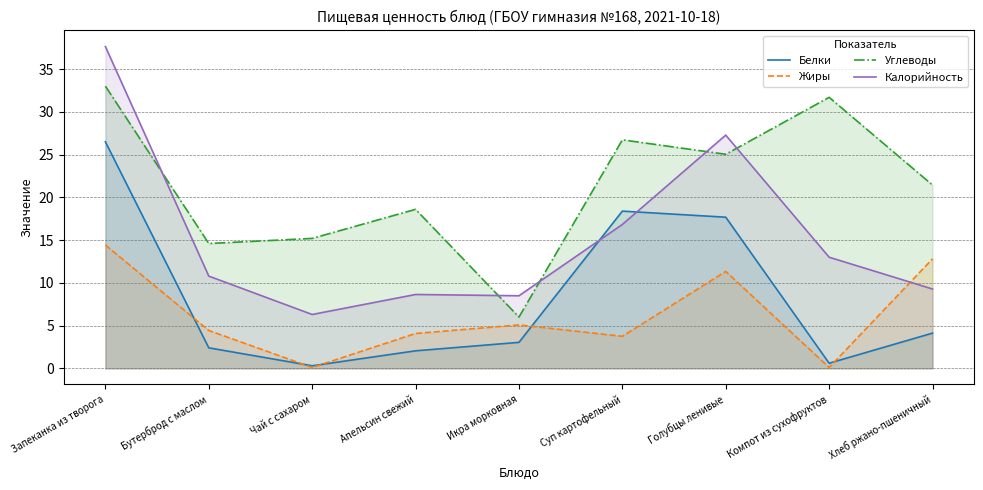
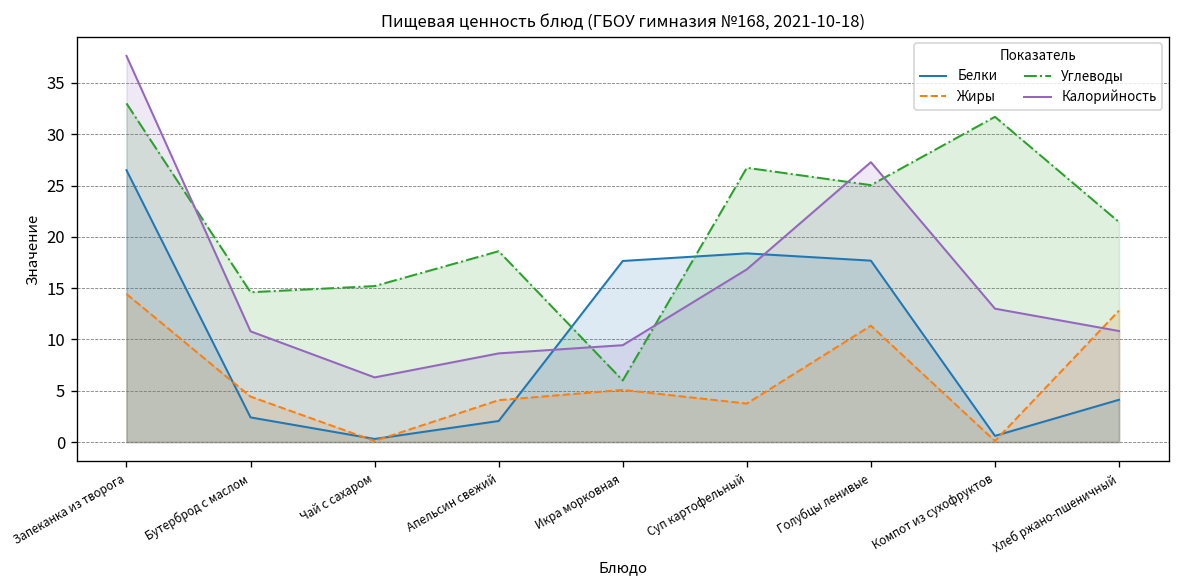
  {
    "Белки": {
      "Запеканка из творога": 27,
      "Бутерброд с маслом": 2,
      "Апельсин свежий": 2,
-     "Икра морковная": 3,
+     "Икра морковная": 18,
      "Суп картофельный": 18,
      "Голубцы ленивые": 18,
      "Компот из сухофруктов": 1,
      "Хлеб ржано-пшеничный": 4
    },
    "Жиры": {
      "Запеканка из творога": 14,
      "Бутерброд с маслом": 4,
      "Апельсин свежий": 4,
      "Икра морковная": 5,
      "Суп картофельный": 4,
      "Голубцы ленивые": 11,
      "Компот из сухофруктов": 0,
      "Хлеб ржано-пшеничный": 13
    },
    "Углеводы": {
      "Запеканка из творога": 33,
      "Бутерброд с маслом": 15,
      "Чай с сахаром": 15,
      "Апельсин свежий": 19,
      "Икра морковная": 6,
      "Суп картофельный": 27,
      "Голубцы ленивые": 25,
      "Компот из сухофруктов": 32,
      "Хлеб ржано-пшеничный": 21
    },
    "Калорийность": {
      "Запеканка из творога": 38,
      "Бутерброд с маслом": 11,
      "Чай с сахаром": 6,
      "Апельсин свежий": 9,
-     "Икра морковная": 8,
+     "Икра морковная": 9,
      "Суп картофельный": 17,
      "Голубцы ленивые": 27,
      "Компот из сухофруктов": 13,
-     "Хлеб ржано-пшеничный": 9
+     "Хлеб ржано-пшеничный": 11
    }
  }
